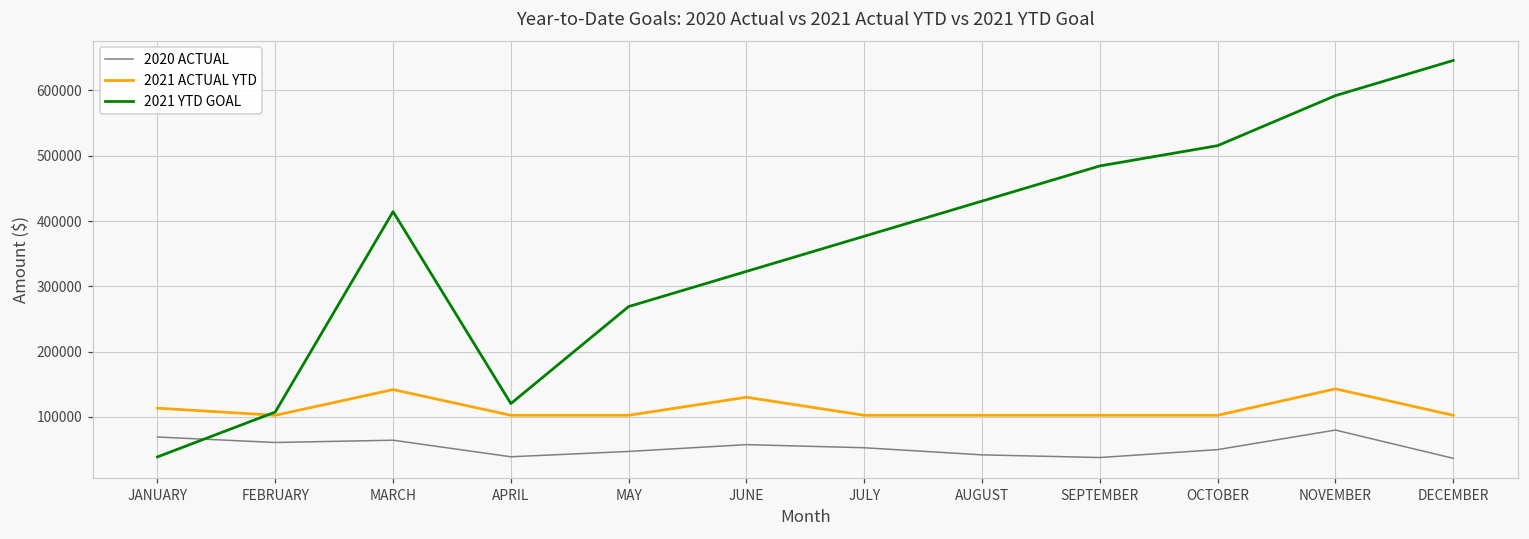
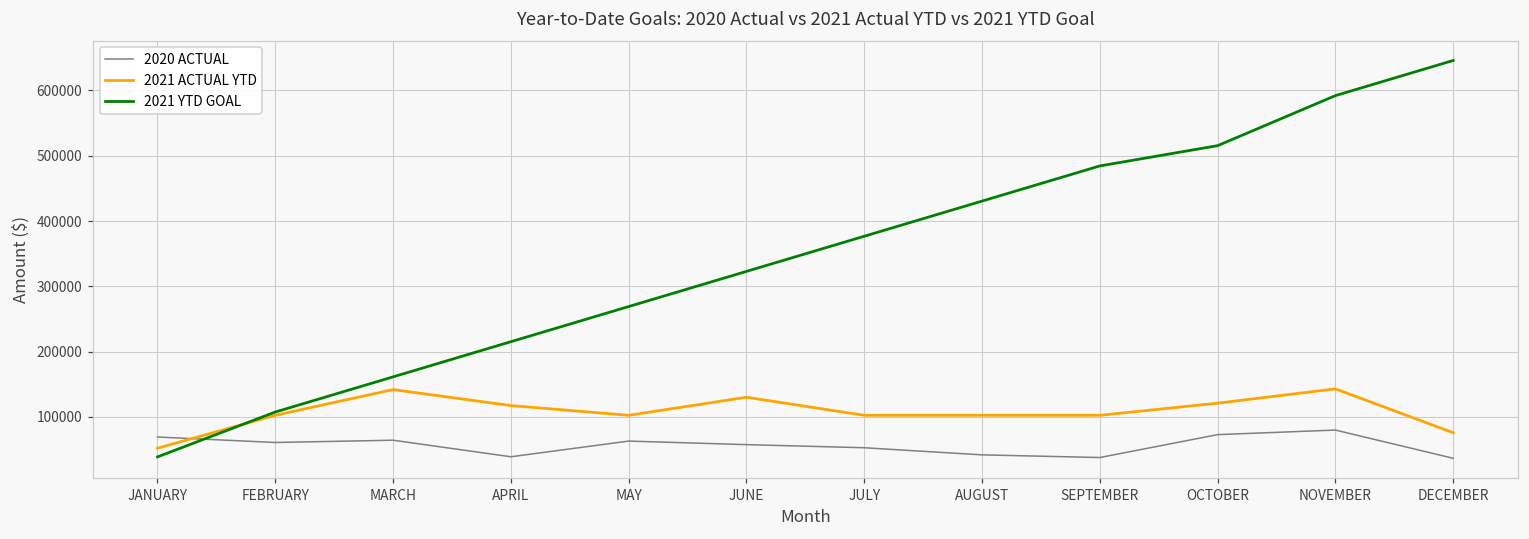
  {
    "2020 ACTUAL": {
      "JANUARY": 70000,
      "FEBRUARY": 60000,
      "MARCH": 60000,
      "APRIL": 40000,
-     "MAY": 50000,
+     "MAY": 60000,
      "JUNE": 60000,
      "JULY": 50000,
      "AUGUST": 40000,
      "SEPTEMBER": 40000,
-     "OCTOBER": 50000,
+     "OCTOBER": 70000,
      "NOVEMBER": 80000,
      "DECEMBER": 40000
    },
    "2021 ACTUAL YTD": {
-     "JANUARY": 110000,
+     "JANUARY": 50000,
      "FEBRUARY": 100000,
      "MARCH": 140000,
-     "APRIL": 100000,
+     "APRIL": 120000,
      "MAY": 100000,
      "JUNE": 130000,
      "JULY": 100000,
      "AUGUST": 100000,
      "SEPTEMBER": 100000,
-     "OCTOBER": 100000,
+     "OCTOBER": 120000,
      "NOVEMBER": 140000,
-     "DECEMBER": 100000
+     "DECEMBER": 80000
    },
    "2021 YTD GOAL": {
      "JANUARY": 40000,
      "FEBRUARY": 110000,
-     "MARCH": 410000,
-     "APRIL": 120000,
+     "MARCH": 160000,
+     "APRIL": 220000,
      "MAY": 270000,
      "JUNE": 320000,
      "JULY": 380000,
      "AUGUST": 430000,
      "SEPTEMBER": 480000,
      "OCTOBER": 520000,
      "NOVEMBER": 590000,
      "DECEMBER": 650000
    }
  }
